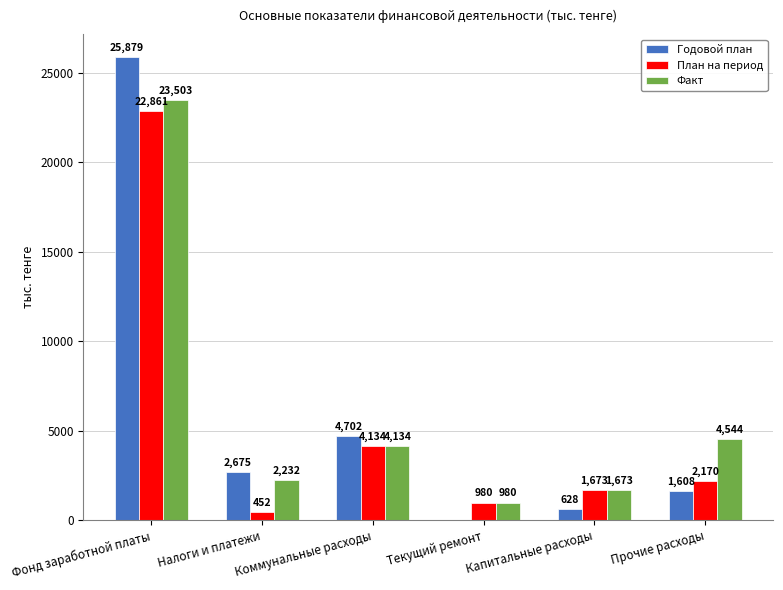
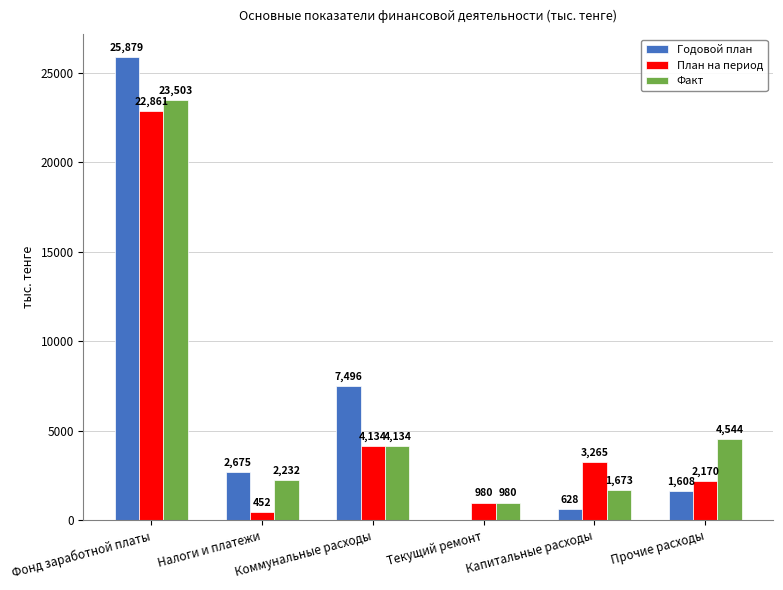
  {
    "Годовой план": {
      "Фонд заработной платы": "25,879",
      "Налоги и платежи": "2,675",
-     "Коммунальные расходы": "4,702",
+     "Коммунальные расходы": "7,496",
      "Капитальные расходы": "628",
      "Прочие расходы": "1,608"
    },
    "План на период": {
      "Фонд заработной платы": "22,861",
      "Налоги и платежи": "452",
      "Коммунальные расходы": "4,134",
      "Текущий ремонт": "980",
-     "Капитальные расходы": "1,673",
+     "Капитальные расходы": "3,265",
      "Прочие расходы": "2,170"
    },
    "Факт": {
      "Фонд заработной платы": "23,503",
      "Налоги и платежи": "2,232",
      "Коммунальные расходы": "4,134",
      "Текущий ремонт": "980",
      "Капитальные расходы": "1,673",
      "Прочие расходы": "4,544"
    }
  }
